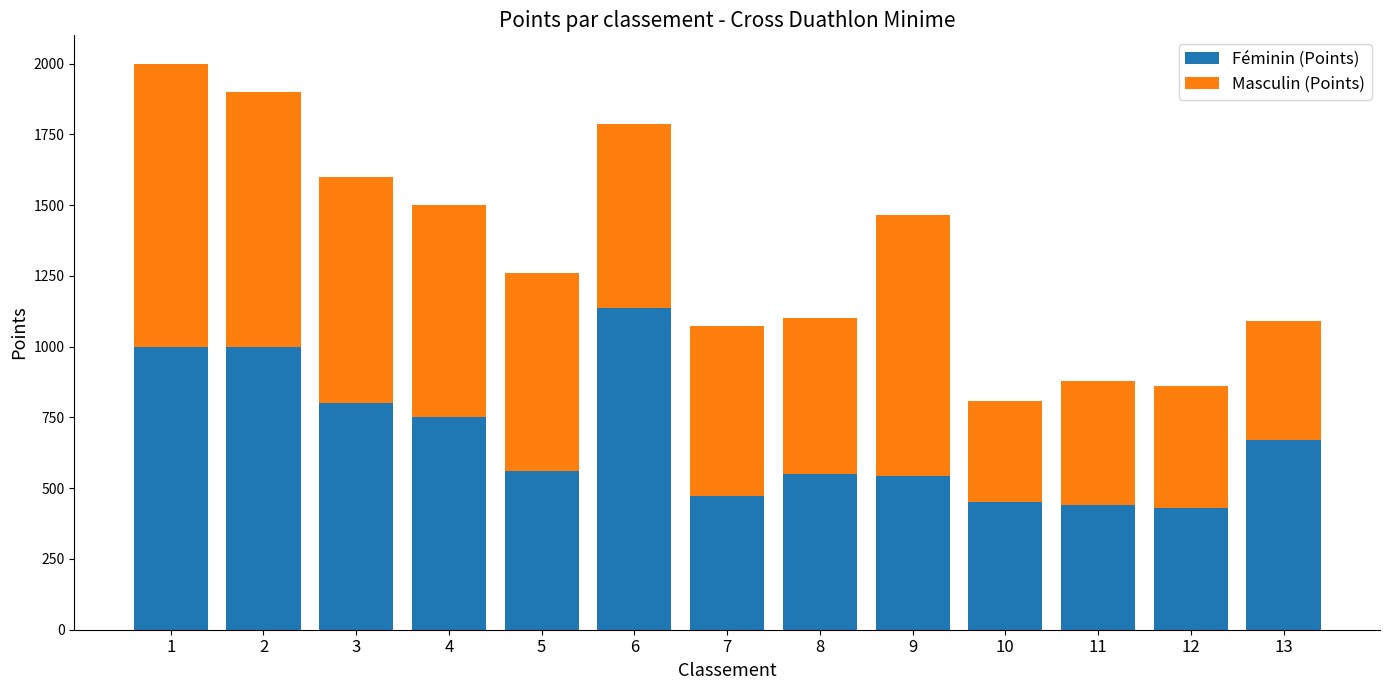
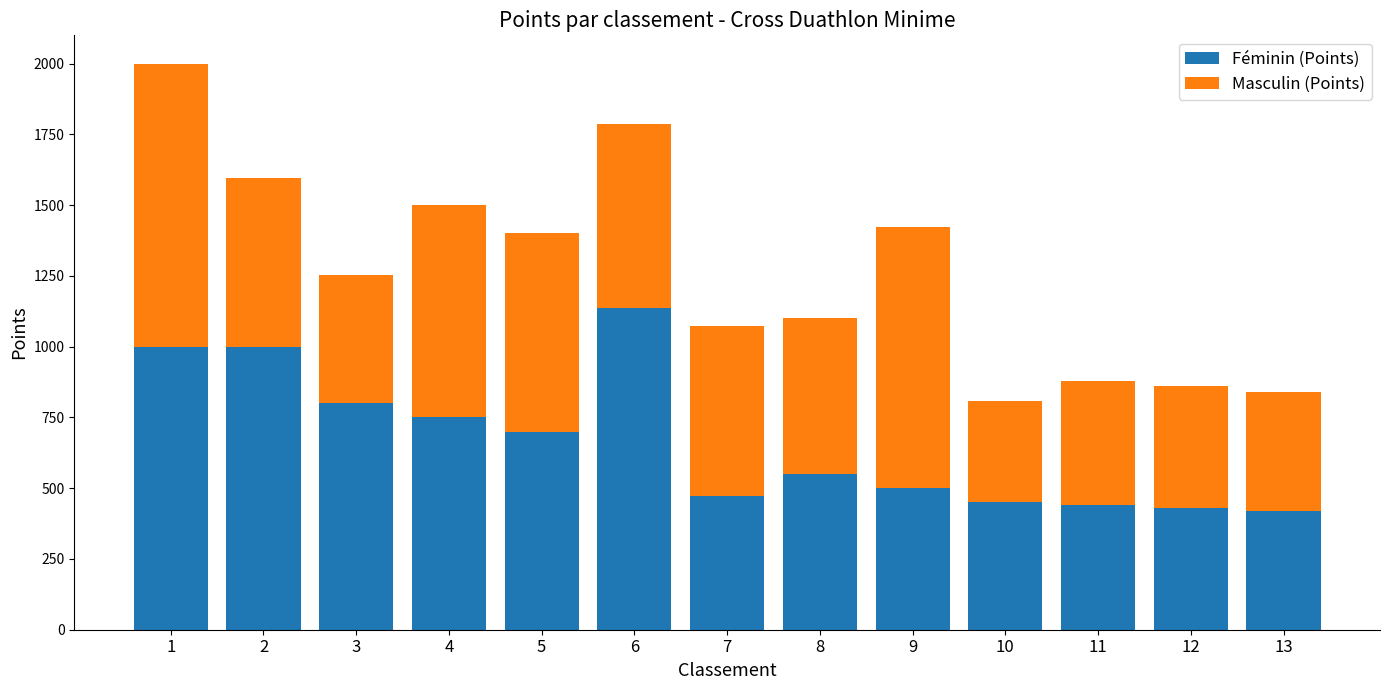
  {
    "Féminin (Points)": {
      "1": 1000,
      "2": 1000,
      "3": 800,
      "4": 750,
-     "5": 560,
+     "5": 700,
      "6": 1140,
      "7": 470,
      "8": 550,
-     "9": 540,
+     "9": 500,
      "10": 450,
      "11": 440,
      "12": 430,
-     "13": 670
+     "13": 420
    },
    "Masculin (Points)": {
      "1": 1000,
-     "2": 900,
-     "3": 800,
+     "2": 600,
+     "3": 450,
      "4": 750,
      "5": 700,
      "6": 650,
      "7": 600,
      "8": 550,
      "9": 920,
      "10": 360,
      "11": 440,
      "12": 430,
      "13": 420
    }
  }
